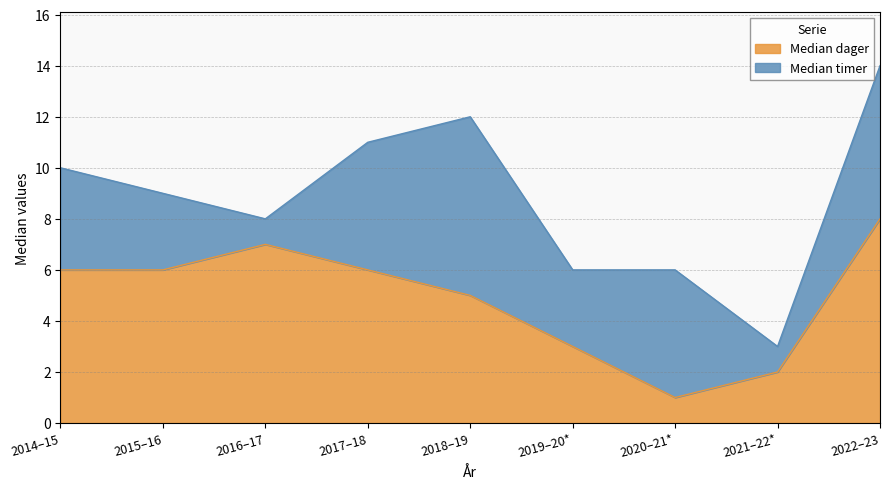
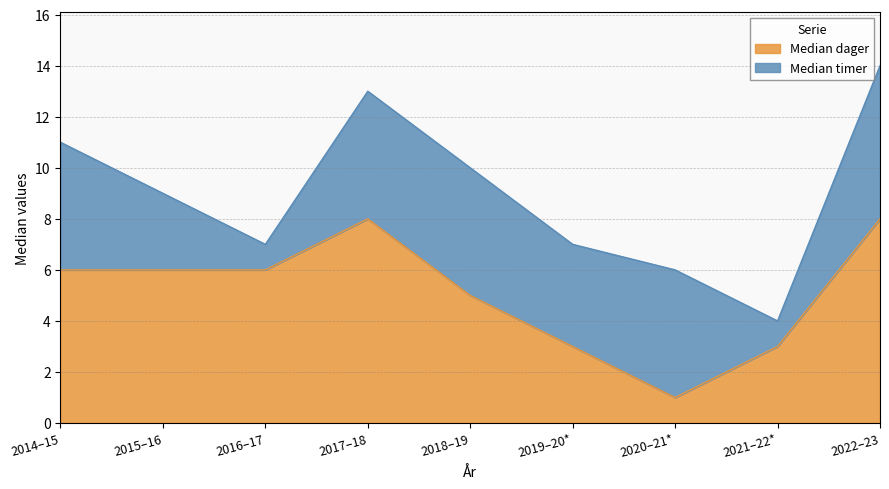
  {
    "Median dager": {
      "2014–15": 6,
      "2015–16": 6,
-     "2016–17": 7,
-     "2017–18": 6,
+     "2016–17": 6,
+     "2017–18": 8,
      "2018–19": 5,
      "2019–20*": 3,
      "2020–21*": 1,
-     "2021–22*": 2,
+     "2021–22*": 3,
      "2022–23": 8
    },
    "Median timer": {
-     "2014–15": 4,
+     "2014–15": 5,
      "2015–16": 3,
      "2016–17": 1,
      "2017–18": 5,
-     "2018–19": 7,
-     "2019–20*": 3,
+     "2018–19": 5,
+     "2019–20*": 4,
      "2020–21*": 5,
      "2021–22*": 1,
      "2022–23": 6
    }
  }
